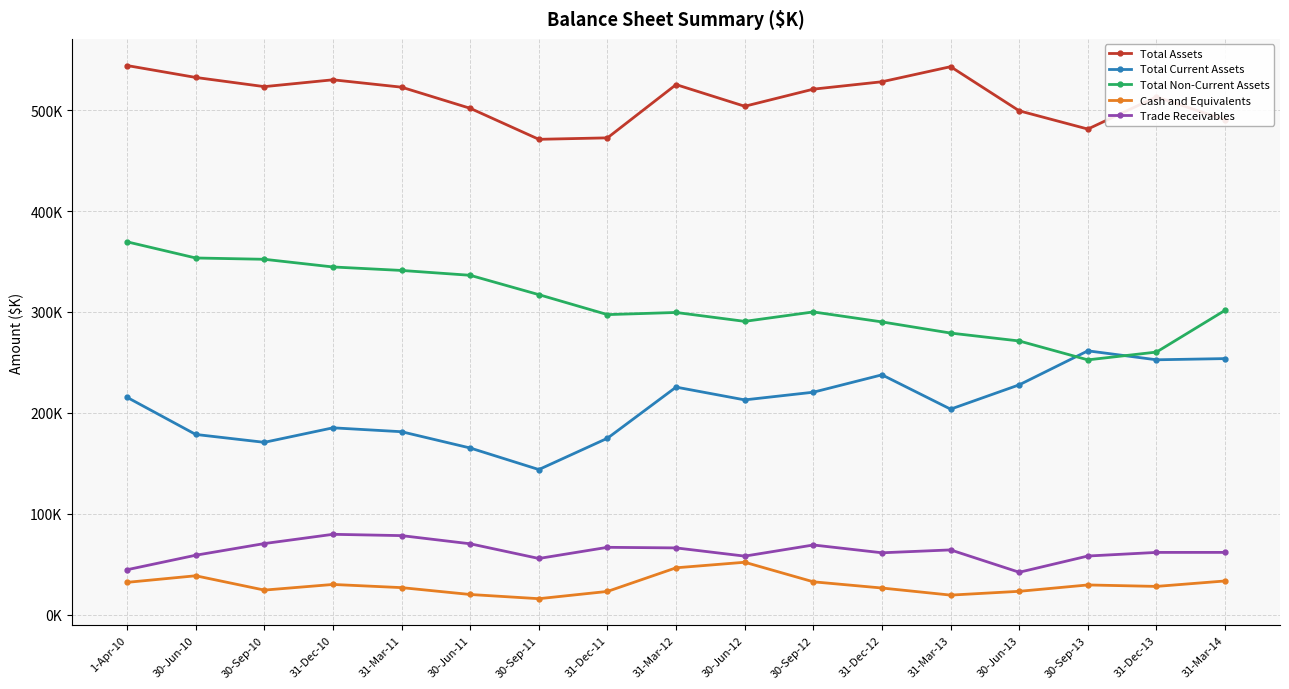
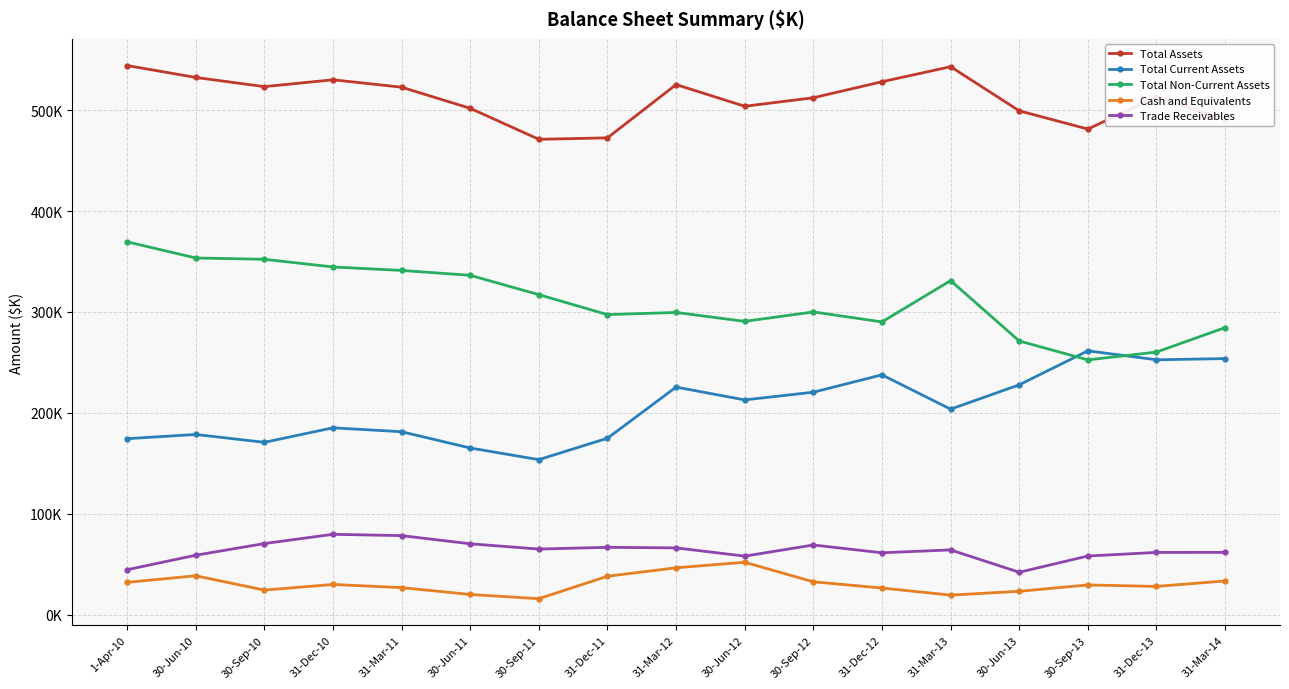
  {
    "Total Assets": {
      "1-Apr-10": 544000,
      "30-Jun-10": 532000,
      "30-Sep-10": 523000,
      "31-Dec-10": 530000,
      "31-Mar-11": 523000,
      "30-Jun-11": 502000,
      "30-Sep-11": 471000,
      "31-Dec-11": 472000,
      "31-Mar-12": 525000,
      "30-Jun-12": 504000,
-     "30-Sep-12": 521000,
+     "30-Sep-12": 512000,
      "31-Dec-12": 528000,
      "31-Mar-13": 543000,
      "30-Jun-13": 499000,
      "30-Sep-13": 481000
    },
    "Total Current Assets": {
-     "1-Apr-10": 216000,
+     "1-Apr-10": 175000,
      "30-Jun-10": 179000,
      "30-Sep-10": 171000,
      "31-Dec-10": 185000,
      "31-Mar-11": 181000,
      "30-Jun-11": 165000,
-     "30-Sep-11": 144000,
+     "30-Sep-11": 154000,
      "31-Dec-11": 175000,
      "31-Mar-12": 226000,
      "30-Jun-12": 213000,
      "30-Sep-12": 221000,
      "31-Dec-12": 238000,
      "31-Mar-13": 204000,
      "30-Jun-13": 228000,
      "30-Sep-13": 262000,
      "31-Dec-13": 253000,
      "31-Mar-14": 254000
    },
    "Total Non-Current Assets": {
      "1-Apr-10": 369000,
      "30-Jun-10": 353000,
      "30-Sep-10": 352000,
      "31-Dec-10": 345000,
      "31-Mar-11": 341000,
      "30-Jun-11": 336000,
      "30-Sep-11": 317000,
      "31-Dec-11": 297000,
      "31-Mar-12": 300000,
      "30-Jun-12": 291000,
      "30-Sep-12": 300000,
      "31-Dec-12": 290000,
-     "31-Mar-13": 279000,
+     "31-Mar-13": 331000,
      "30-Jun-13": 271000,
      "30-Sep-13": 253000,
      "31-Dec-13": 260000,
-     "31-Mar-14": 302000
+     "31-Mar-14": 285000
    },
    "Cash and Equivalents": {
      "1-Apr-10": 32000,
      "30-Jun-10": 39000,
      "30-Sep-10": 25000,
      "31-Dec-10": 30000,
      "31-Mar-11": 27000,
      "30-Jun-11": 20000,
      "30-Sep-11": 16000,
-     "31-Dec-11": 23000,
+     "31-Dec-11": 38000,
      "31-Mar-12": 47000,
      "30-Jun-12": 52000,
      "30-Sep-12": 33000,
      "31-Dec-12": 27000,
      "31-Mar-13": 20000,
      "30-Jun-13": 23000,
      "30-Sep-13": 30000,
      "31-Dec-13": 28000,
      "31-Mar-14": 34000
    },
    "Trade Receivables": {
      "1-Apr-10": 45000,
      "30-Jun-10": 59000,
      "30-Sep-10": 71000,
      "31-Dec-10": 80000,
      "31-Mar-11": 79000,
      "30-Jun-11": 70000,
-     "30-Sep-11": 56000,
+     "30-Sep-11": 65000,
      "31-Dec-11": 67000,
      "31-Mar-12": 66000,
      "30-Jun-12": 58000,
      "30-Sep-12": 69000,
      "31-Dec-12": 62000,
      "31-Mar-13": 64000,
      "30-Jun-13": 42000,
      "30-Sep-13": 58000,
      "31-Dec-13": 62000,
      "31-Mar-14": 62000
    }
  }
